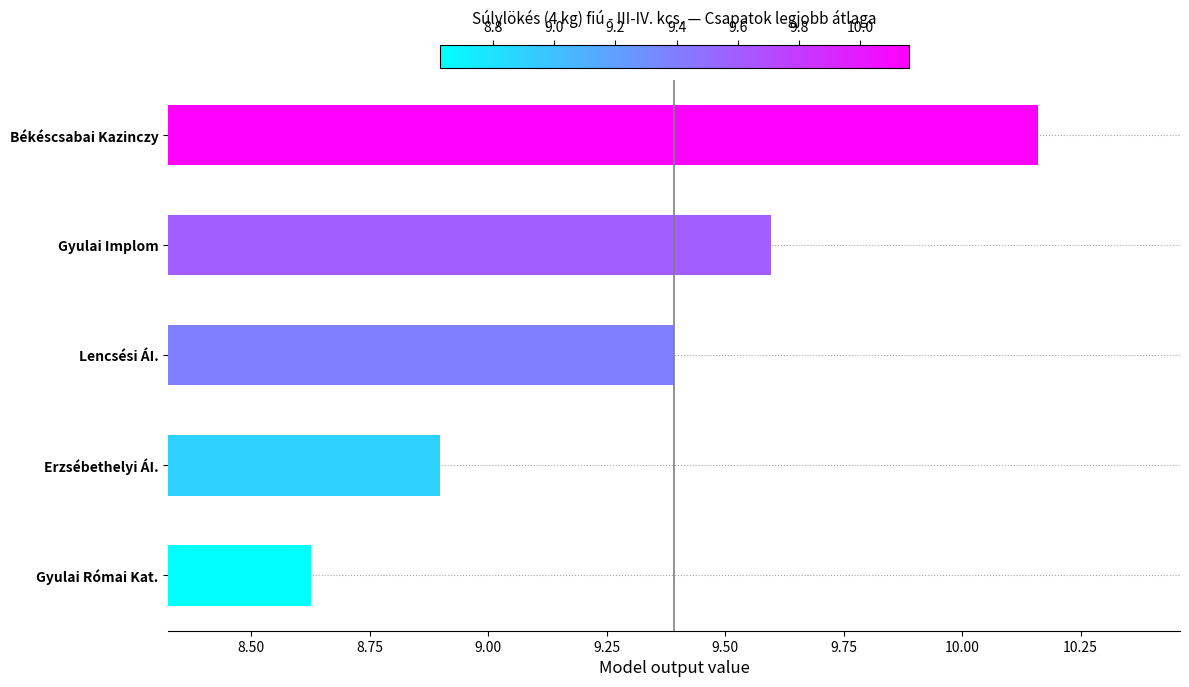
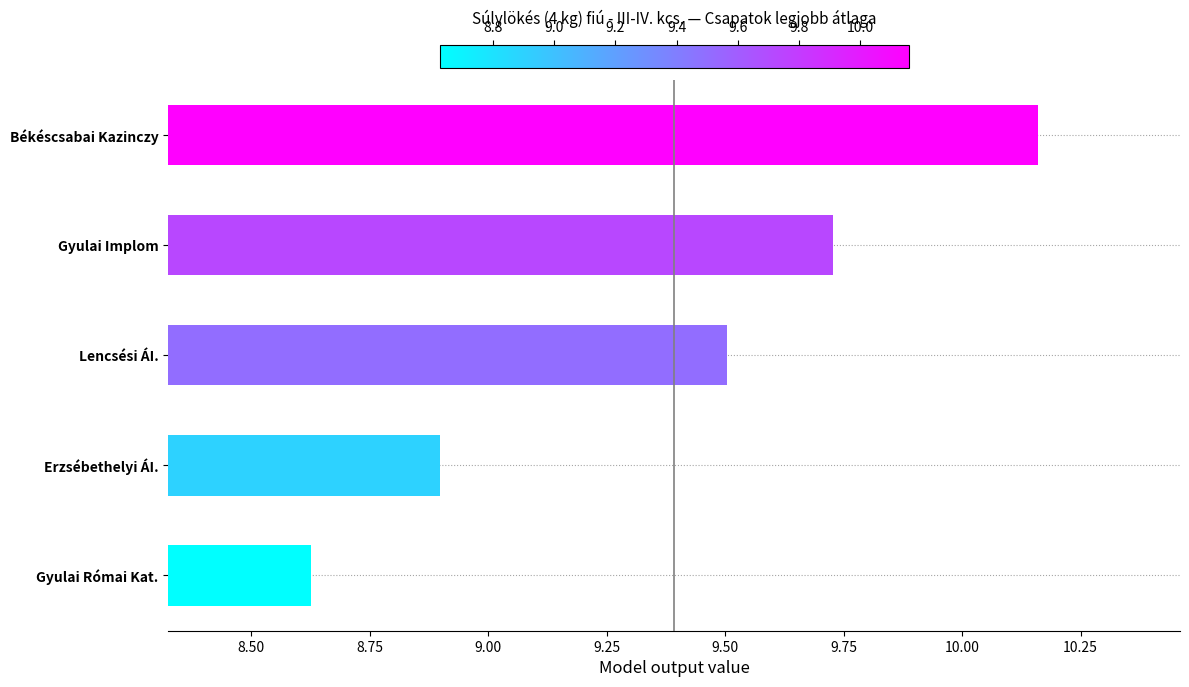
  {
    "Békéscsabai Kazinczy": 10.16,
-   "Gyulai Implom": 9.60,
-   "Lencsési ÁI.": 9.39,
+   "Gyulai Implom": 9.73,
+   "Lencsési ÁI.": 9.50,
    "Erzsébethelyi ÁI.": 8.90,
    "Gyulai Római Kat.": 8.63
  }
